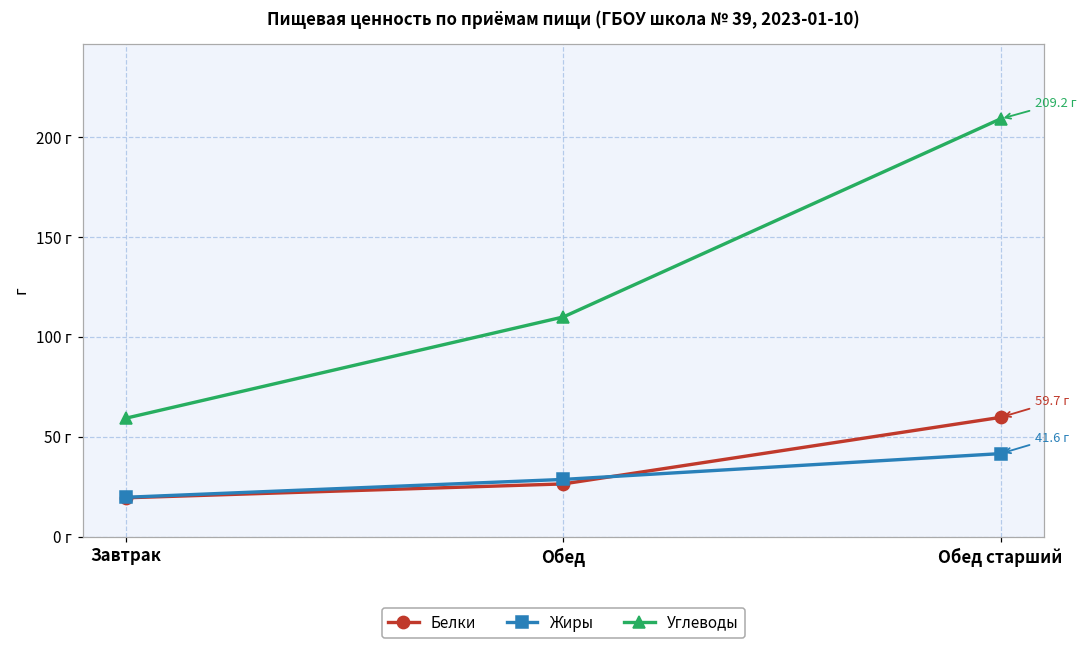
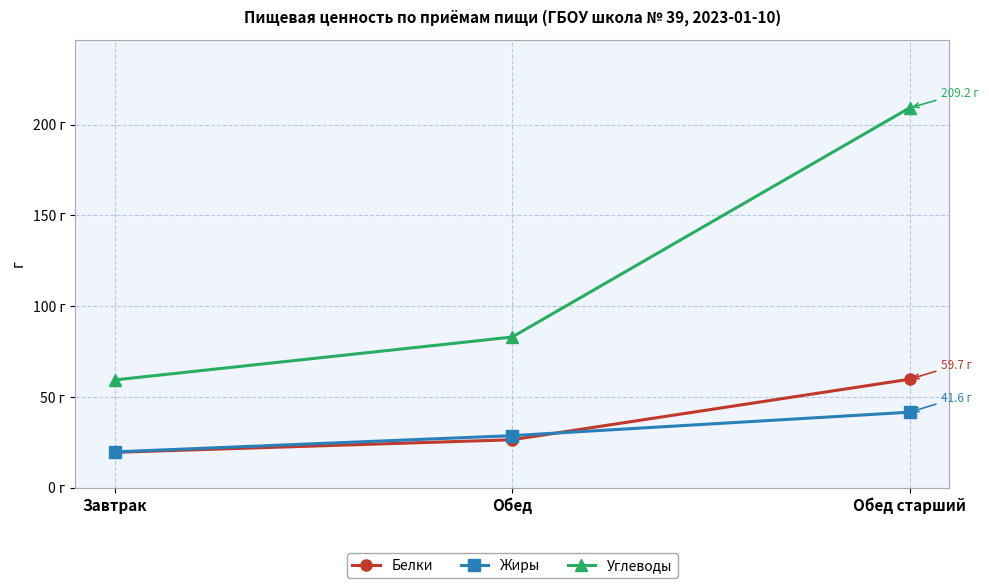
  {
    "Белки": {
      "Обед старший": "59.7"
    },
    "Жиры": {
      "Обед старший": "41.6"
    },
    "Углеводы": {
      "Завтрак": "59 г",
-     "Обед": "110 г"
+     "Обед": "83 г"
    }
  }
